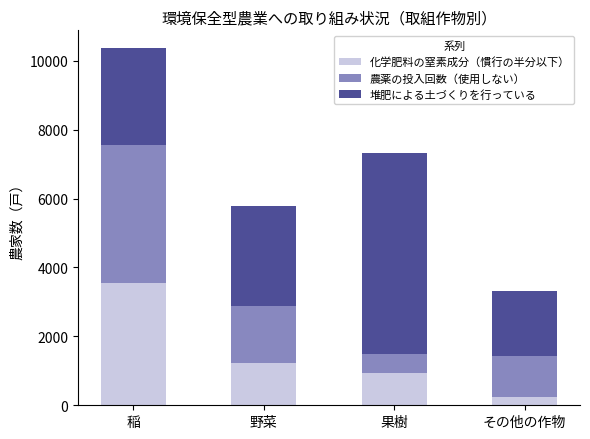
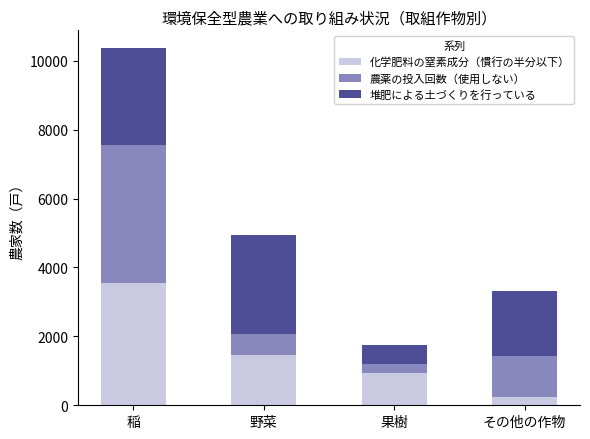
  {
    "化学肥料の窒素成分（慣行の半分以下）": {
      "稲": 3600,
-     "野菜": 1200,
+     "野菜": 1500,
      "果樹": 900,
      "その他の作物": 200
    },
    "農薬の投入回数（使用しない）": {
      "稲": 4000,
-     "野菜": 1700,
-     "果樹": 600,
+     "野菜": 600,
+     "果樹": 300,
      "その他の作物": 1200
    },
    "堆肥による土づくりを行っている": {
      "稲": 2800,
      "野菜": 2900,
-     "果樹": 5800,
+     "果樹": 500,
      "その他の作物": 1900
    }
  }
